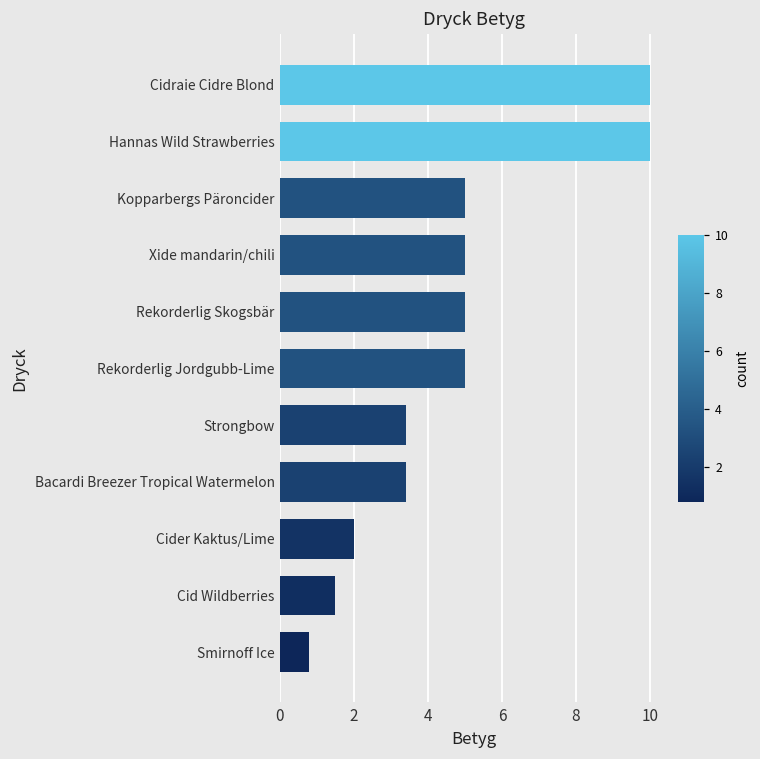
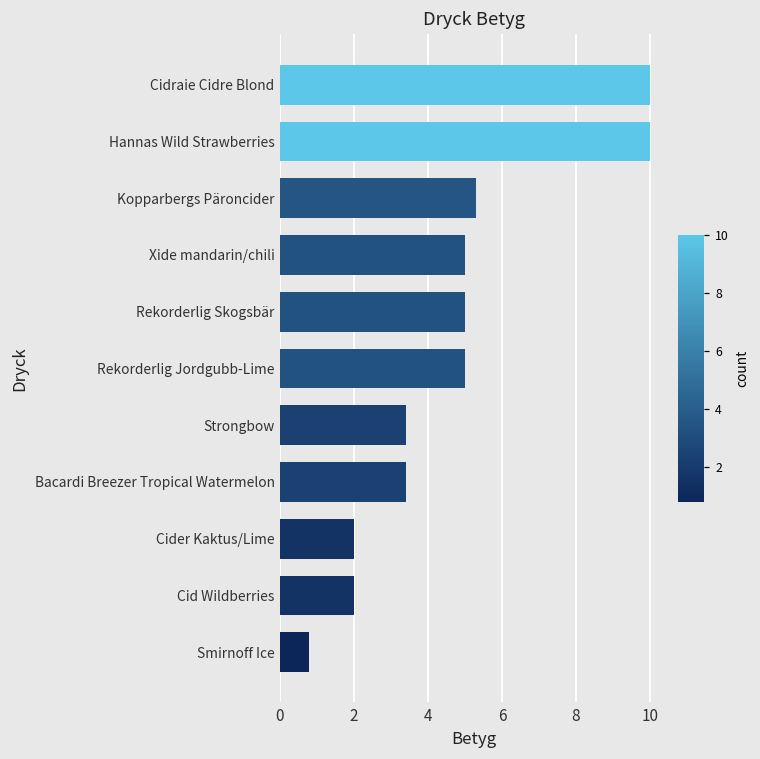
  {
    "Cidraie Cidre Blond": 10.0,
    "Hannas Wild Strawberries": 10.0,
-   "Kopparbergs Päroncider": 5.0,
+   "Kopparbergs Päroncider": 5.3,
    "Xide mandarin/chili": 5.0,
    "Rekorderlig Skogsbär": 5.0,
    "Rekorderlig Jordgubb-Lime": 5.0,
    "Strongbow": 3.4,
    "Bacardi Breezer Tropical Watermelon": 3.4,
    "Cider Kaktus/Lime": 2.0,
-   "Cid Wildberries": 1.5,
+   "Cid Wildberries": 2.0,
    "Smirnoff Ice": 0.8
  }
